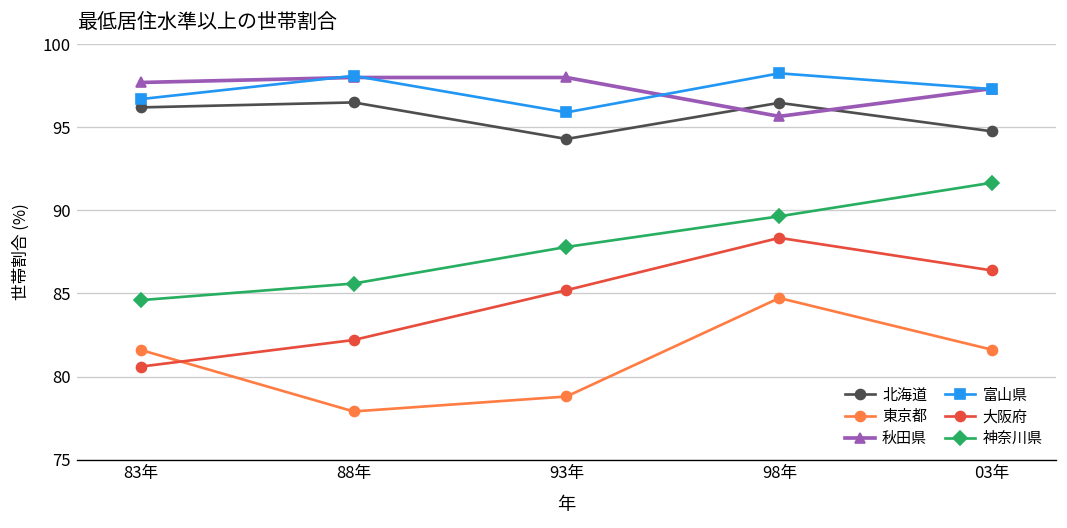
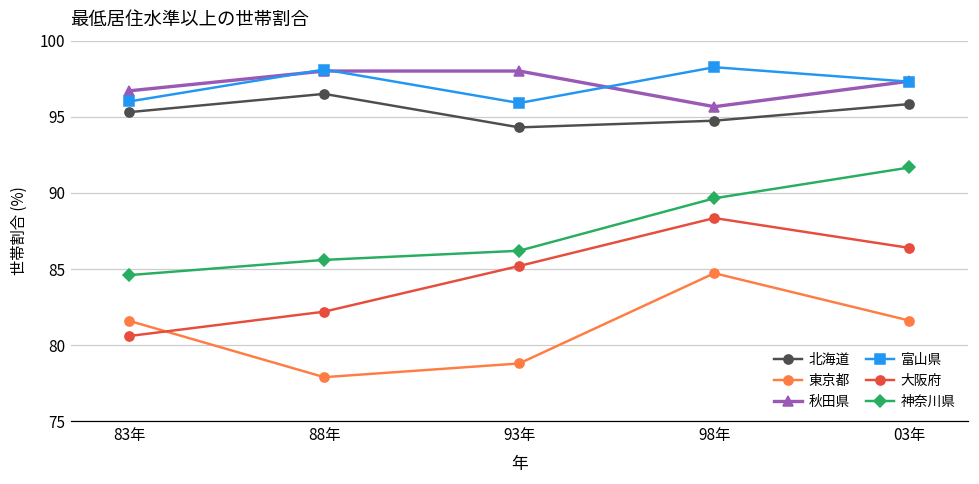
  {
    "北海道": {
-     "83年": 96.2,
+     "83年": 95.3,
      "88年": 96.5,
      "93年": 94.3,
-     "98年": 96.5,
-     "03年": 94.8
+     "98年": 94.7,
+     "03年": 95.8
    },
    "秋田県": {
-     "83年": 97.7,
+     "83年": 96.7,
      "93年": 98.0,
      "98年": 95.7
    },
    "富山県": {
-     "83年": 96.7,
+     "83年": 96.0,
      "93年": 95.9,
      "98年": 98.3
    },
    "神奈川県": {
      "83年": 84.6,
      "88年": 85.6,
-     "93年": 87.8,
+     "93年": 86.2,
      "98年": 89.6,
      "03年": 91.7
    }
  }
